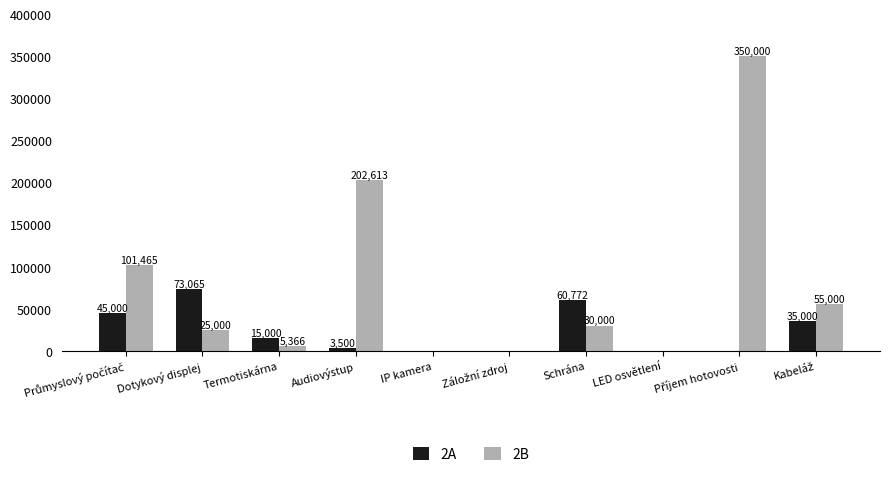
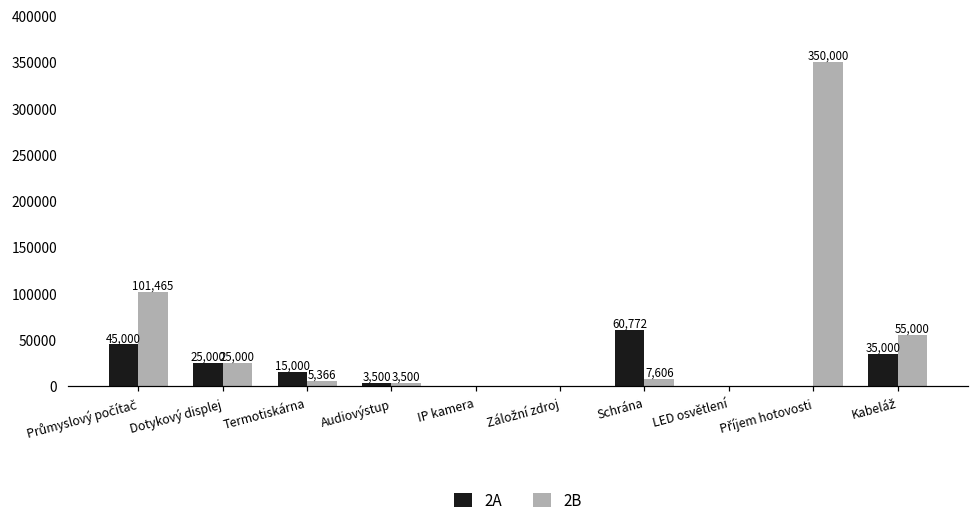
  {
    "2A": {
      "Průmyslový počítač": "45,000",
-     "Dotykový displej": "73,065",
+     "Dotykový displej": "25,000",
      "Termotiskárna": "15,000",
      "Audiovýstup": "3,500",
      "Schrána": "60,772",
      "Kabeláž": "35,000"
    },
    "2B": {
      "Průmyslový počítač": "101,465",
      "Dotykový displej": "25,000",
      "Termotiskárna": "5,366",
-     "Audiovýstup": "202,613",
-     "Schrána": "30,000",
+     "Audiovýstup": "3,500",
+     "Schrána": "7,606",
      "Příjem hotovosti": "350,000",
      "Kabeláž": "55,000"
    }
  }
